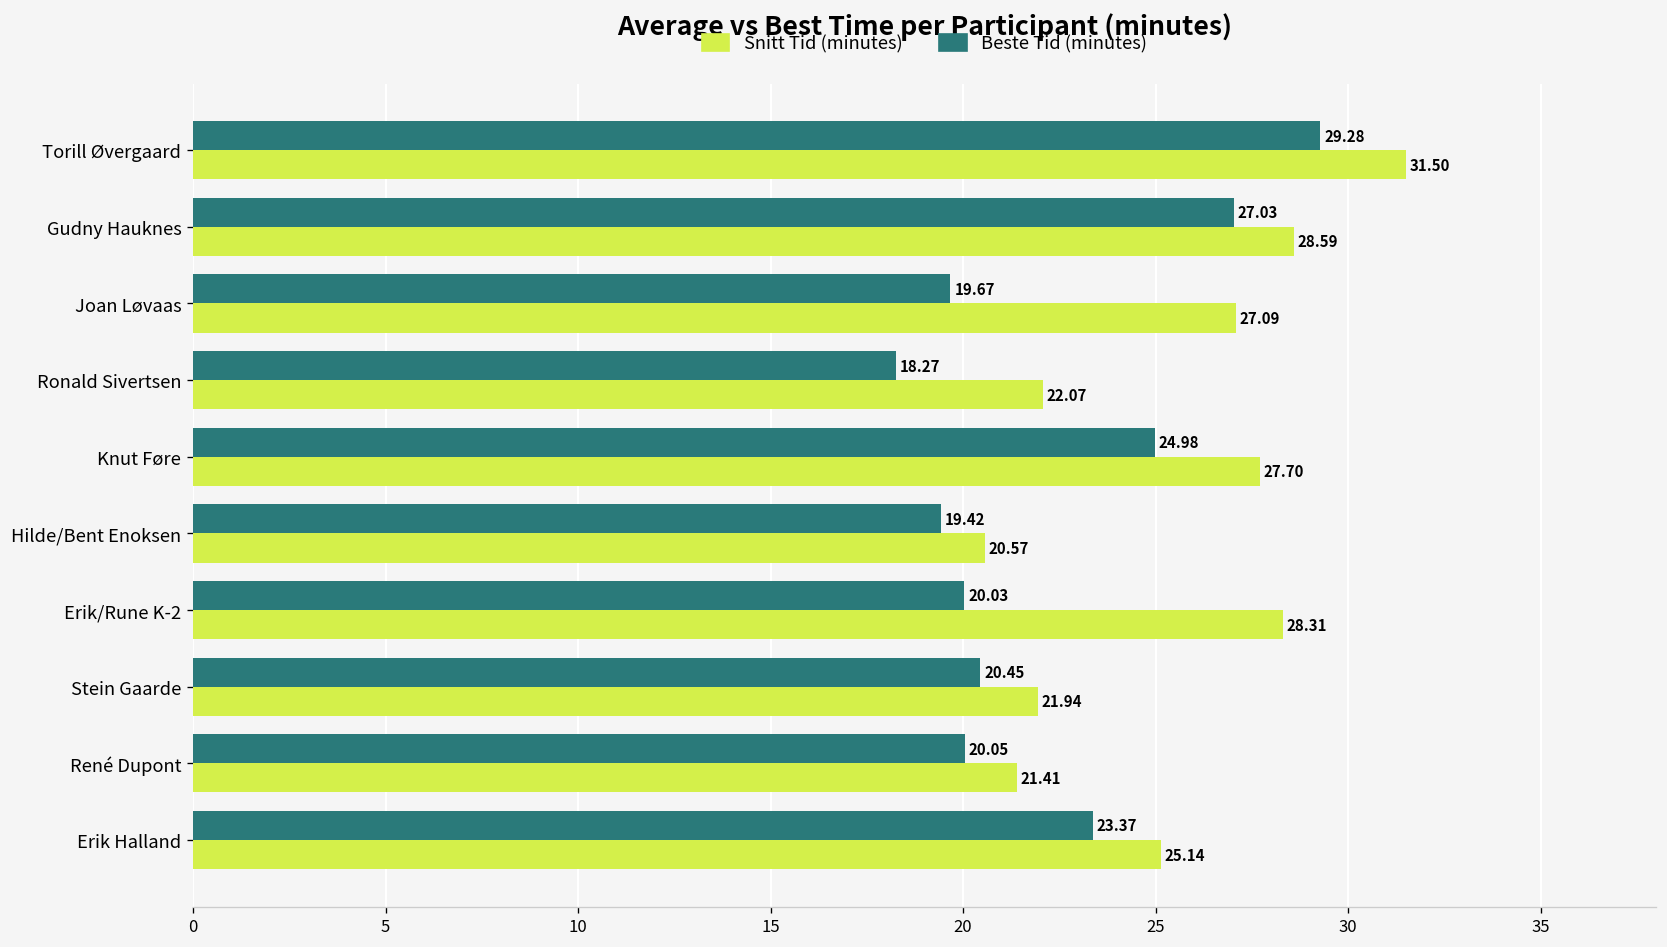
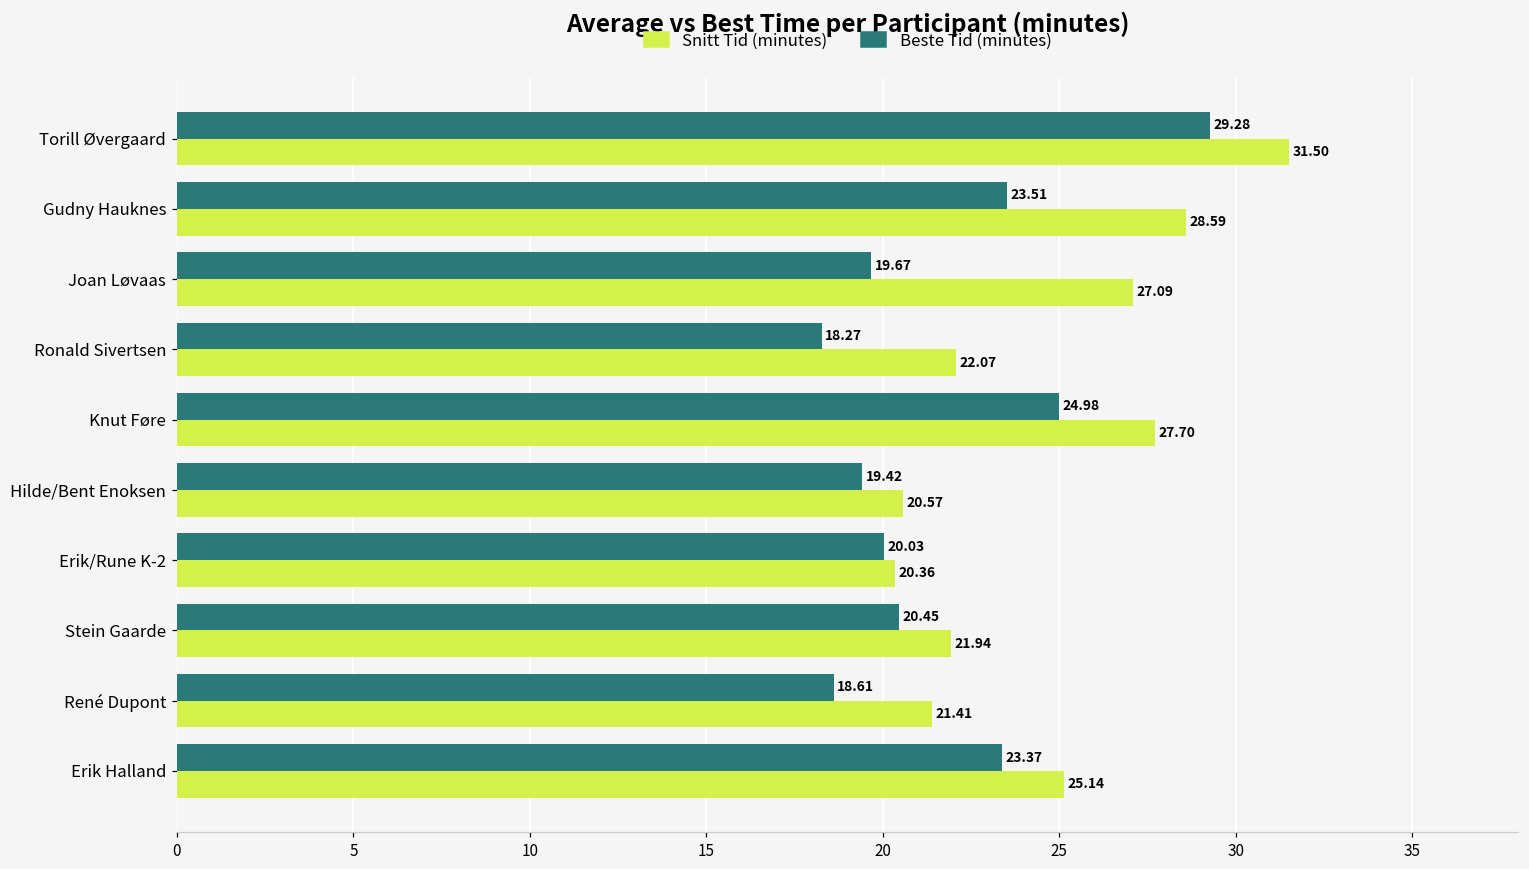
  {
    "Snitt Tid (minutes)": {
      "Torill Øvergaard": 31.50,
      "Gudny Hauknes": 28.59,
      "Joan Løvaas": 27.09,
      "Ronald Sivertsen": 22.07,
      "Knut Føre": 27.70,
      "Hilde/Bent Enoksen": 20.57,
-     "Erik/Rune K-2": 28.31,
+     "Erik/Rune K-2": 20.36,
      "Stein Gaarde": 21.94,
      "René Dupont": 21.41,
      "Erik Halland": 25.14
    },
    "Beste Tid (minutes)": {
      "Torill Øvergaard": 29.28,
-     "Gudny Hauknes": 27.03,
+     "Gudny Hauknes": 23.51,
      "Joan Løvaas": 19.67,
      "Ronald Sivertsen": 18.27,
      "Knut Føre": 24.98,
      "Hilde/Bent Enoksen": 19.42,
      "Erik/Rune K-2": 20.03,
      "Stein Gaarde": 20.45,
-     "René Dupont": 20.05,
+     "René Dupont": 18.61,
      "Erik Halland": 23.37
    }
  }
